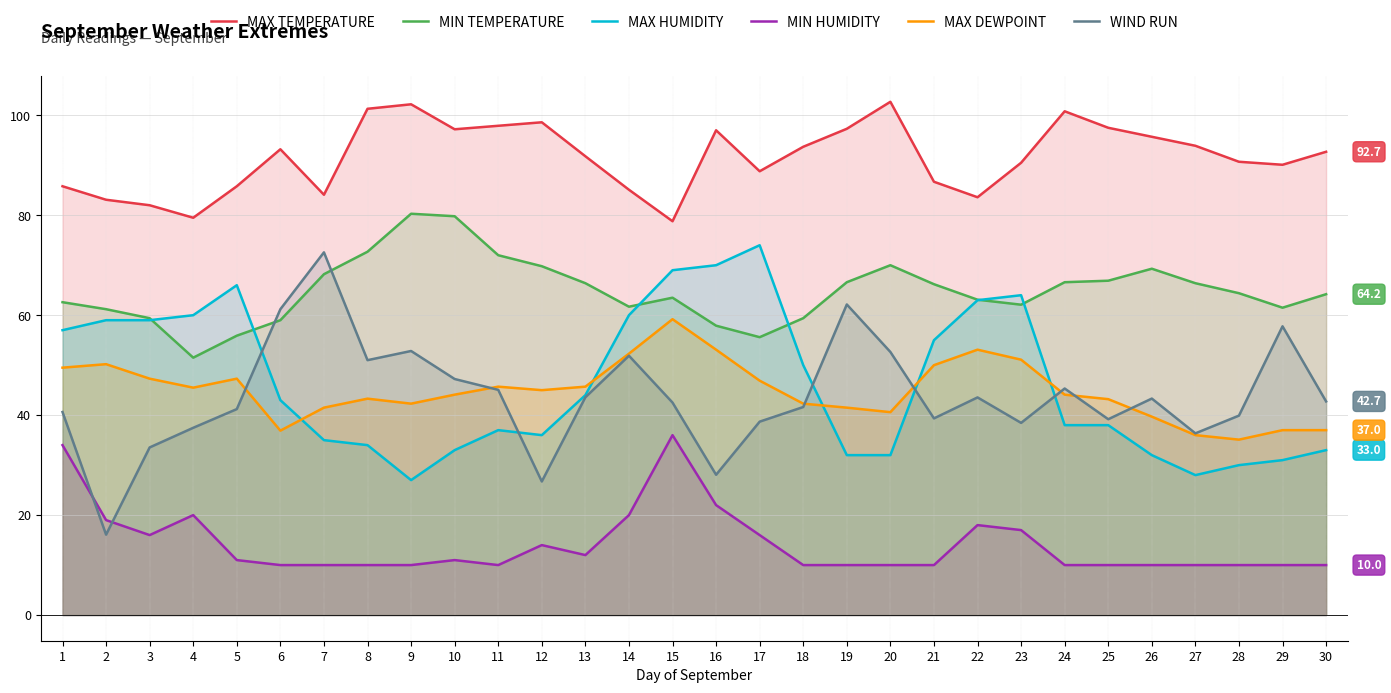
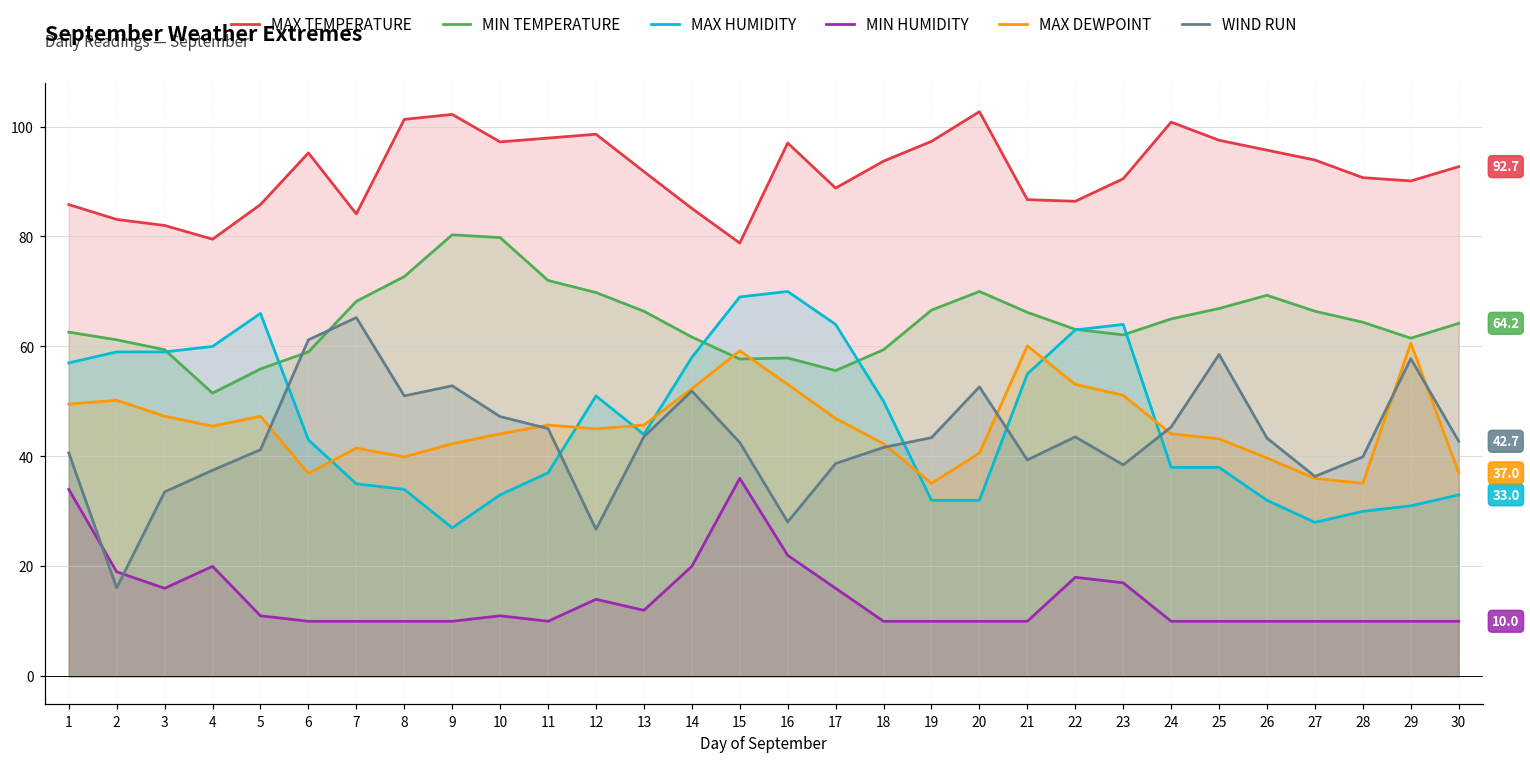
  {
    "MAX TEMPERATURE": {
      "1": 86,
      "2": 83,
      "3": 82,
      "4": 80,
      "5": 86,
-     "6": 93,
+     "6": 95,
      "7": 84,
      "8": 101,
      "9": 102,
      "10": 97,
      "11": 98,
      "12": 99,
      "13": 92,
      "14": 85,
      "15": 79,
      "16": 97,
      "17": 89,
      "18": 94,
      "19": 97,
      "20": 103,
      "21": 87,
-     "22": 84,
+     "22": 86,
      "23": 91,
      "24": 101,
      "25": 98,
      "26": 96,
      "27": 94,
      "28": 91,
      "29": 90,
      "30": 93
    },
    "MIN TEMPERATURE": {
      "1": 63,
      "2": 61,
      "4": 52,
      "5": 56,
      "6": 59,
      "7": 68,
      "8": 73,
      "9": 80,
      "10": 80,
      "11": 72,
      "12": 70,
      "13": 66,
      "14": 62,
-     "15": 64,
+     "15": 58,
      "16": 58,
      "17": 56,
      "18": 59,
      "19": 67,
      "20": 70,
      "21": 66,
      "23": 62,
-     "24": 67,
+     "24": 65,
      "25": 67,
      "26": 69,
      "27": 66,
      "28": 64,
      "29": 62,
      "30": 64
    },
    "MAX HUMIDITY": {
      "1": 57,
      "2": 59,
      "4": 60,
      "5": 66,
      "6": 43,
      "7": 35,
      "8": 34,
      "9": 27,
      "10": 33,
      "11": 37,
-     "12": 36,
-     "14": 60,
+     "12": 51,
+     "14": 58,
      "15": 69,
      "16": 70,
-     "17": 74,
+     "17": 64,
      "18": 50,
      "19": 32,
      "20": 32,
      "21": 55,
      "23": 64,
      "24": 38,
      "25": 38,
      "26": 32,
      "27": 28,
      "28": 30,
      "29": 31,
      "30": 33
    },
    "MIN HUMIDITY": {
      "1": 34,
      "2": 19,
      "3": 16,
      "4": 20,
      "5": 11,
      "6": 10,
      "7": 10,
      "8": 10,
      "9": 10,
      "10": 11,
      "11": 10,
      "12": 14,
      "13": 12,
      "14": 20,
      "15": 36,
      "16": 22,
      "17": 16,
      "18": 10,
      "19": 10,
      "20": 10,
      "21": 10,
      "22": 18,
      "23": 17,
      "24": 10,
      "25": 10,
      "26": 10,
      "27": 10,
      "28": 10,
      "29": 10,
      "30": 10
    },
    "MAX DEWPOINT": {
      "1": 50,
      "2": 50,
      "3": 47,
      "4": 46,
      "5": 47,
      "6": 37,
      "7": 42,
-     "8": 43,
+     "8": 40,
      "9": 42,
      "10": 44,
      "11": 46,
      "12": 45,
      "13": 46,
      "15": 59,
      "16": 53,
      "17": 47,
      "18": 42,
-     "19": 42,
+     "19": 35,
      "20": 41,
-     "21": 50,
+     "21": 60,
      "22": 53,
      "23": 51,
      "24": 44,
      "25": 43,
      "26": 40,
      "28": 35,
-     "29": 37,
+     "29": 61,
      "30": 37
    },
    "WIND RUN": {
      "1": 41,
      "2": 16,
      "3": 34,
      "4": 37,
      "5": 41,
      "6": 61,
-     "7": 73,
+     "7": 65,
      "8": 51,
      "9": 53,
      "10": 47,
      "11": 45,
      "12": 27,
      "15": 43,
      "16": 28,
      "17": 39,
      "18": 42,
-     "19": 62,
+     "19": 43,
      "20": 53,
      "21": 39,
      "22": 44,
      "23": 38,
      "24": 45,
-     "25": 39,
+     "25": 59,
      "26": 43,
      "28": 40,
      "29": 58,
      "30": 43
    }
  }
